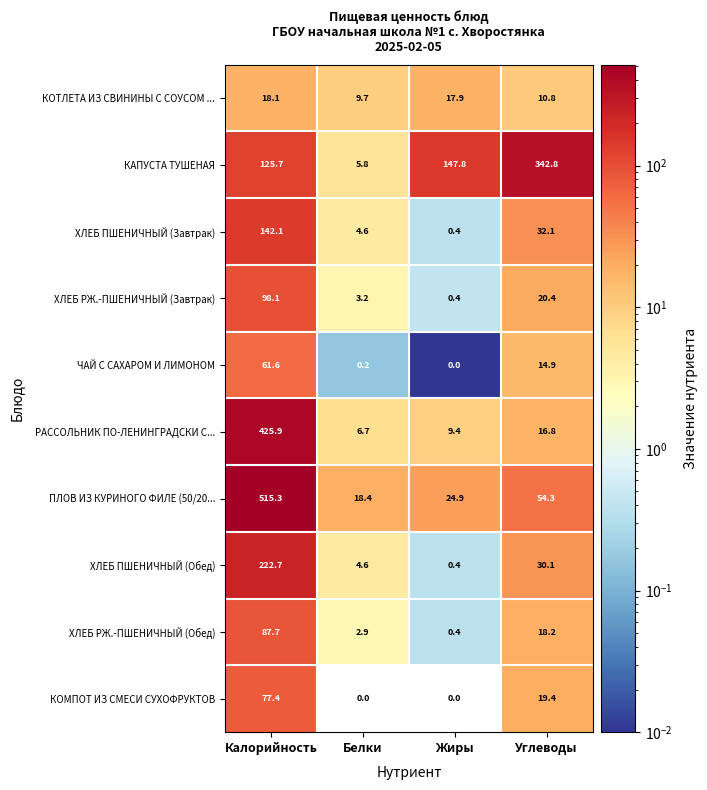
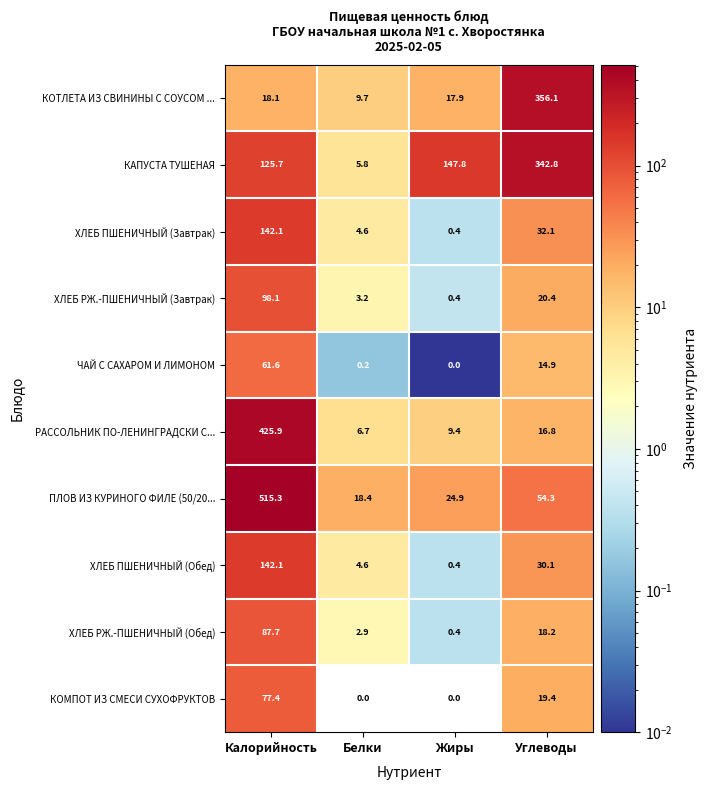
  {
    "КОТЛЕТА ИЗ СВИНИНЫ С СОУСОМ ...": {
      "Калорийность": 18.1,
      "Белки": 9.7,
      "Жиры": 17.9,
-     "Углеводы": 10.8
+     "Углеводы": 356.1
    },
    "КАПУСТА ТУШЕНАЯ": {
      "Калорийность": 125.7,
      "Белки": 5.8,
      "Жиры": 147.8,
      "Углеводы": 342.8
    },
    "ХЛЕБ ПШЕНИЧНЫЙ (Завтрак)": {
      "Калорийность": 142.1,
      "Белки": 4.6,
      "Жиры": 0.4,
      "Углеводы": 32.1
    },
    "ХЛЕБ РЖ.-ПШЕНИЧНЫЙ (Завтрак)": {
      "Калорийность": 98.1,
      "Белки": 3.2,
      "Жиры": 0.4,
      "Углеводы": 20.4
    },
    "ЧАЙ С САХАРОМ И ЛИМОНОМ": {
      "Калорийность": 61.6,
      "Белки": 0.2,
      "Жиры": 0.0,
      "Углеводы": 14.9
    },
    "РАССОЛЬНИК ПО-ЛЕНИНГРАДСКИ С...": {
      "Калорийность": 425.9,
      "Белки": 6.7,
      "Жиры": 9.4,
      "Углеводы": 16.8
    },
    "ПЛОВ ИЗ КУРИНОГО ФИЛЕ (50/20...": {
      "Калорийность": 515.3,
      "Белки": 18.4,
      "Жиры": 24.9,
      "Углеводы": 54.3
    },
    "ХЛЕБ ПШЕНИЧНЫЙ (Обед)": {
-     "Калорийность": 222.7,
+     "Калорийность": 142.1,
      "Белки": 4.6,
      "Жиры": 0.4,
      "Углеводы": 30.1
    },
    "ХЛЕБ РЖ.-ПШЕНИЧНЫЙ (Обед)": {
      "Калорийность": 87.7,
      "Белки": 2.9,
      "Жиры": 0.4,
      "Углеводы": 18.2
    },
    "КОМПОТ ИЗ СМЕСИ СУХОФРУКТОВ": {
      "Калорийность": 77.4,
      "Белки": 0.0,
      "Жиры": 0.0,
      "Углеводы": 19.4
    }
  }
